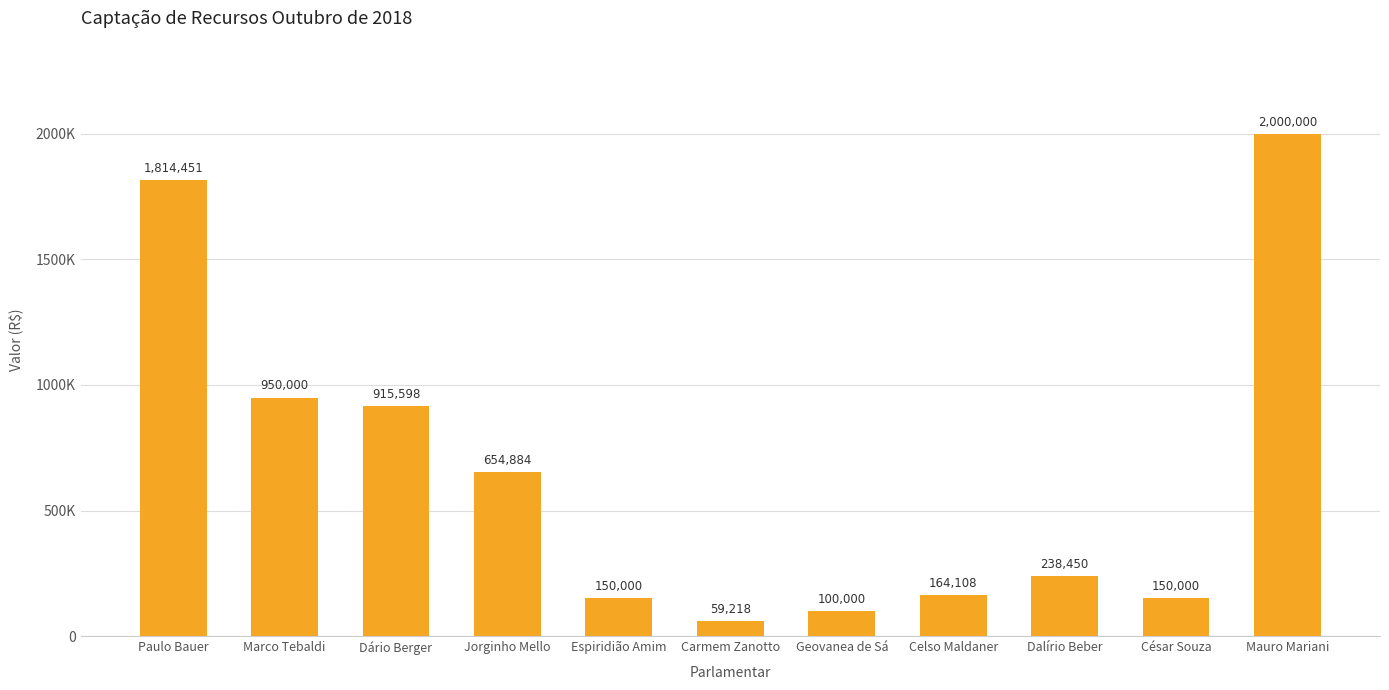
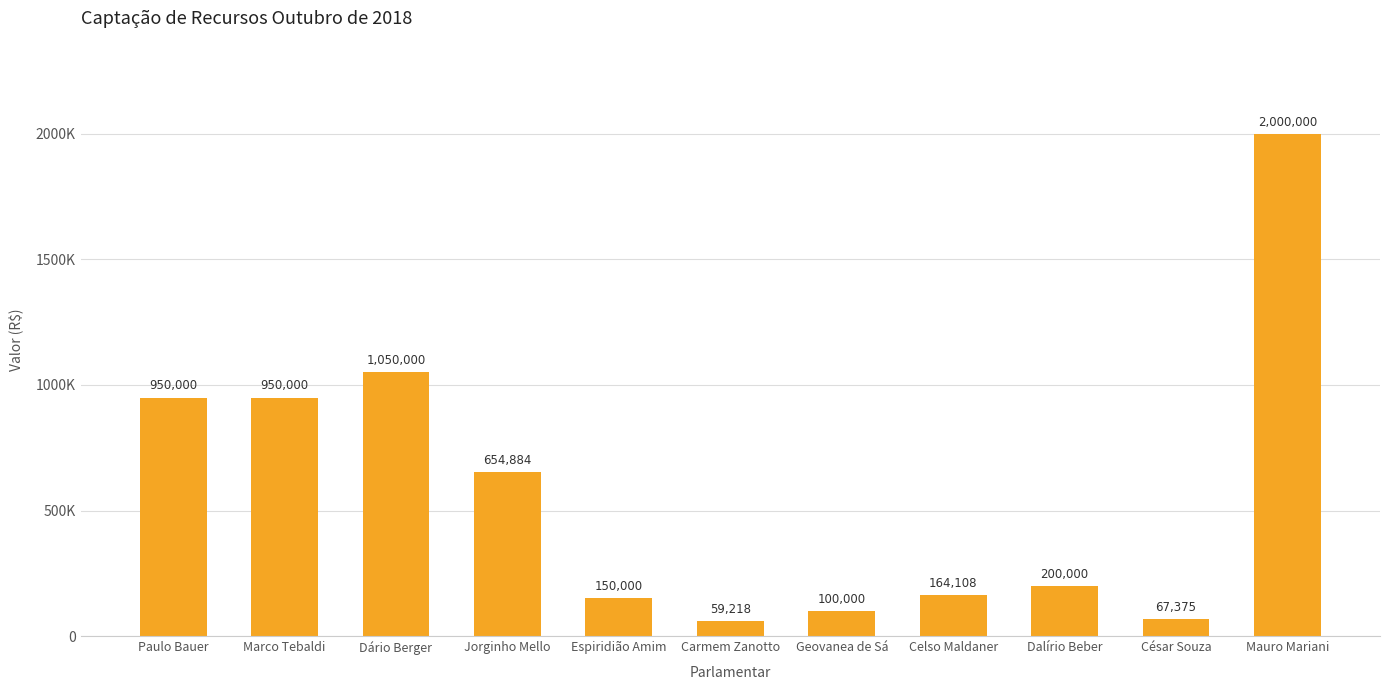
  {
-   "Paulo Bauer": "1,814,451",
+   "Paulo Bauer": "950,000",
    "Marco Tebaldi": "950,000",
-   "Dário Berger": "915,598",
+   "Dário Berger": "1,050,000",
    "Jorginho Mello": "654,884",
    "Espiridião Amim": "150,000",
    "Carmem Zanotto": "59,218",
    "Geovanea de Sá": "100,000",
    "Celso Maldaner": "164,108",
-   "Dalírio Beber": "238,450",
-   "César Souza": "150,000",
+   "Dalírio Beber": "200,000",
+   "César Souza": "67,375",
    "Mauro Mariani": "2,000,000"
  }
